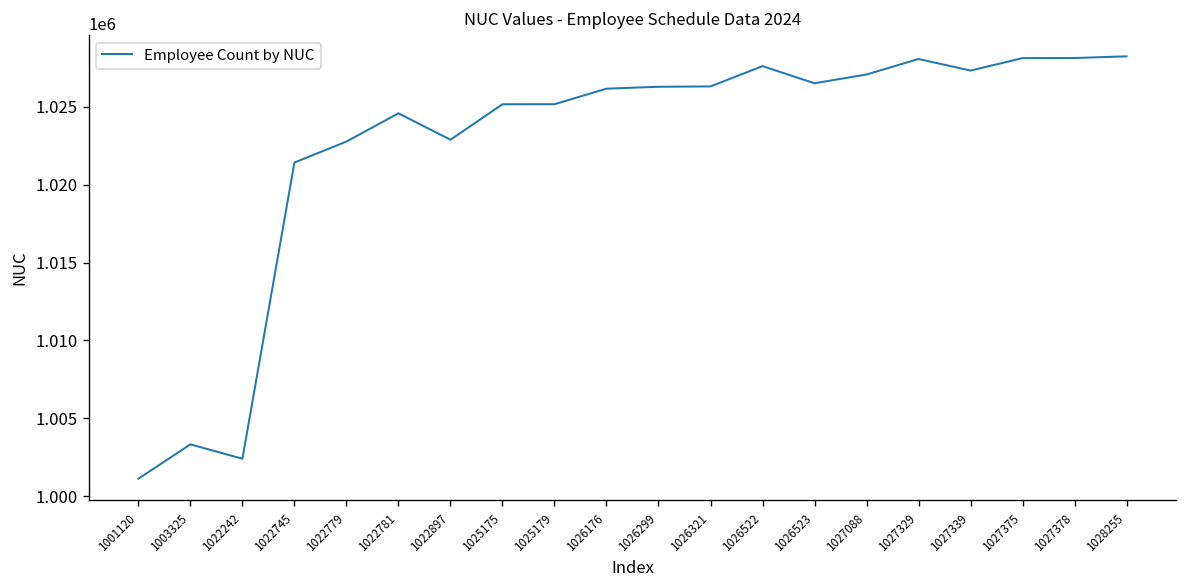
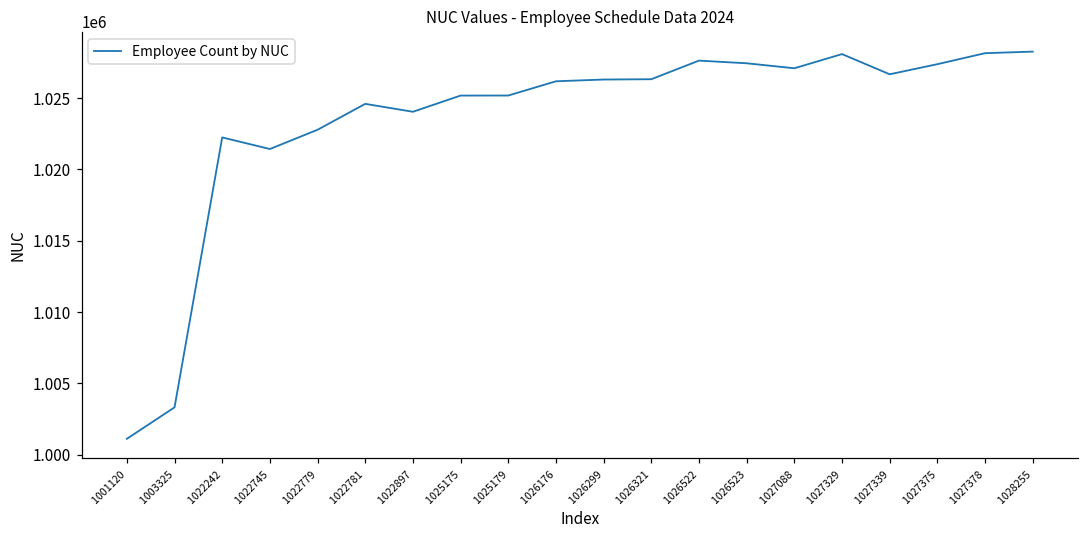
  {
    "1001120": 1001100,
    "1003325": 1003300,
-   "1022242": 1002400,
+   "1022242": 1022200,
    "1022745": 1021400,
    "1022779": 1022800,
    "1022781": 1024600,
-   "1022897": 1022900,
+   "1022897": 1024000,
    "1025175": 1025200,
    "1025179": 1025200,
    "1026176": 1026200,
    "1026299": 1026300,
    "1026321": 1026300,
    "1026522": 1027600,
-   "1026523": 1026500,
+   "1026523": 1027400,
    "1027088": 1027100,
    "1027329": 1028100,
-   "1027339": 1027300,
-   "1027375": 1028100,
+   "1027339": 1026700,
+   "1027375": 1027400,
    "1027378": 1028100,
    "1028255": 1028300
  }
